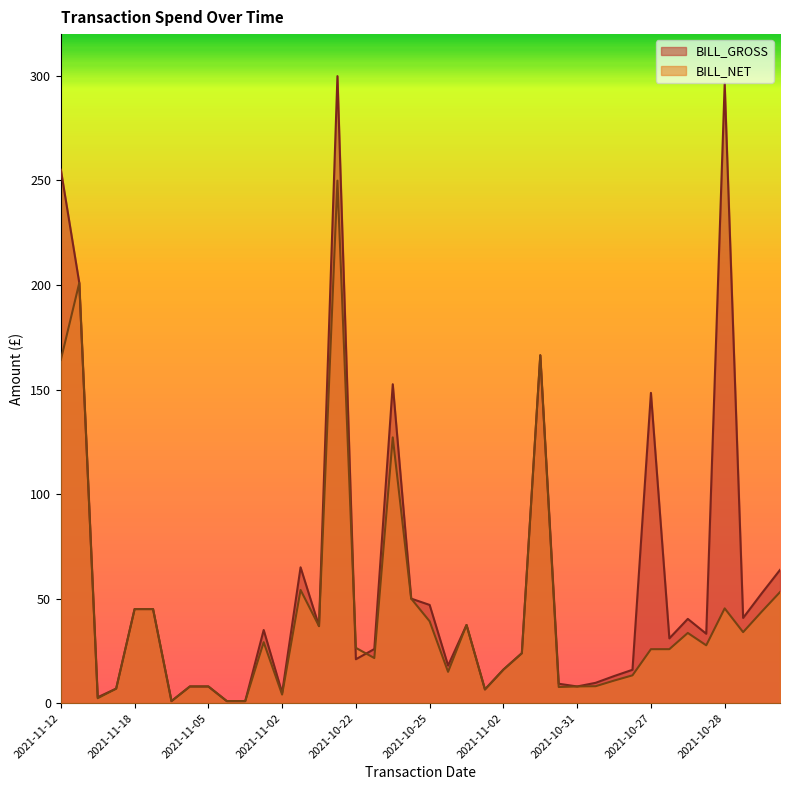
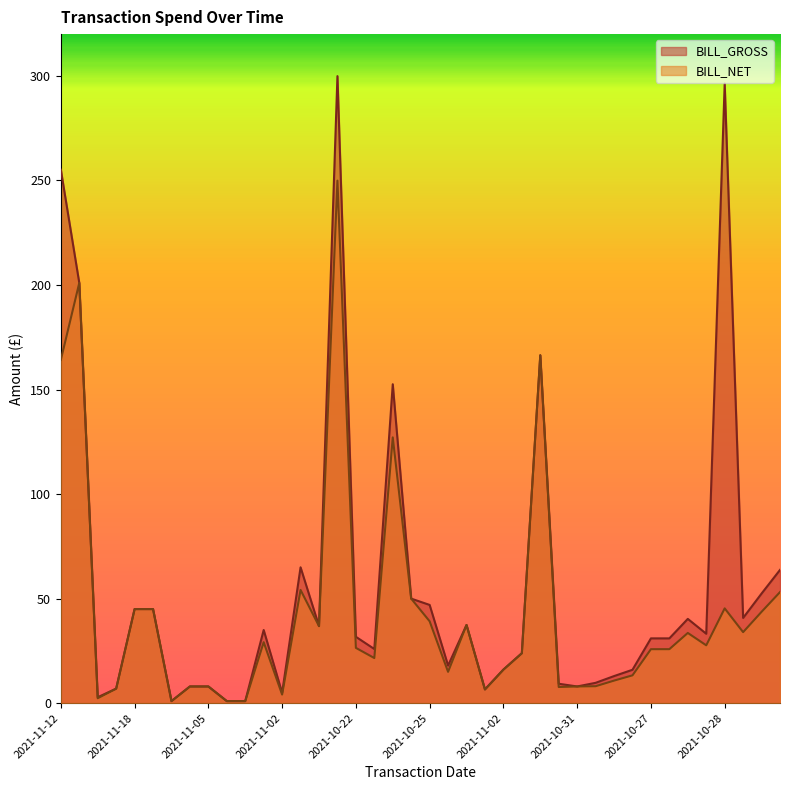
  {
    "BILL_GROSS": {
      "2021-11-12": 255,
-     "2021-10-22": 21,
-     "2021-10-27": 148,
+     "2021-10-22": 32,
+     "2021-10-27": 31,
      "2021-10-28": 296
    },
    "BILL_NET": {
      "2021-11-12": 164,
      "2021-10-22": 26,
      "2021-10-27": 26,
      "2021-10-28": 45
    }
  }
